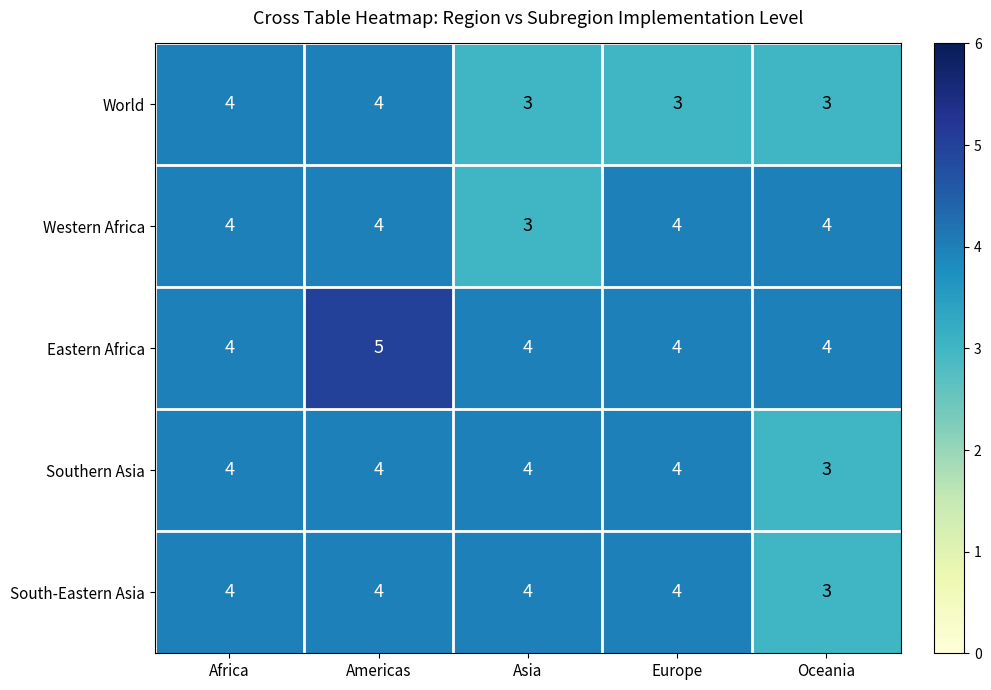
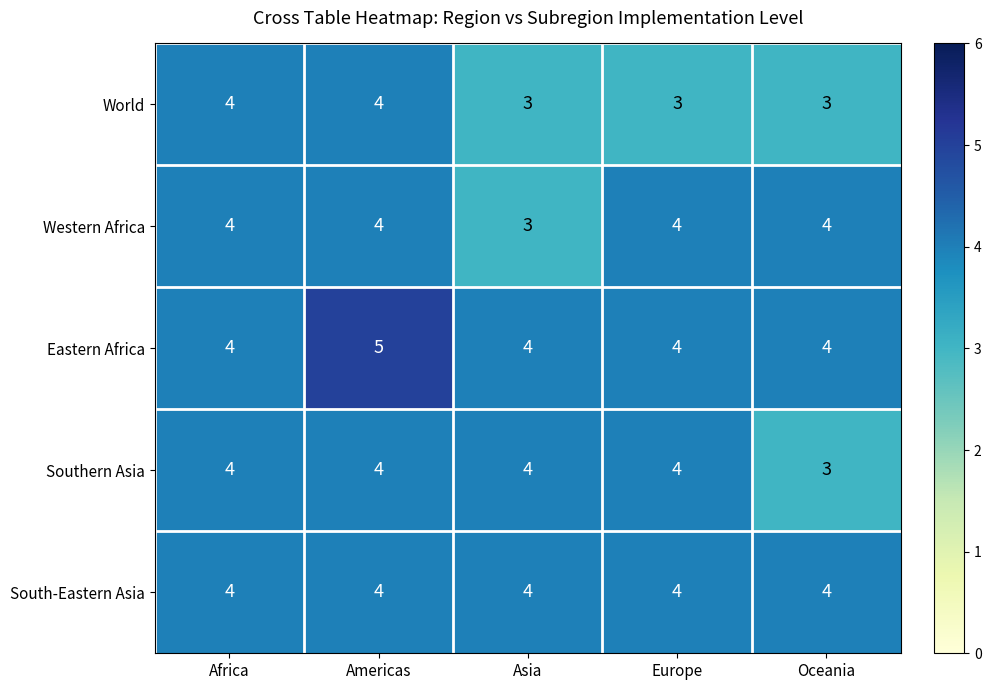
  {
    "World": {
      "Africa": 4,
      "Americas": 4,
      "Asia": 3,
      "Europe": 3,
      "Oceania": 3
    },
    "Western Africa": {
      "Africa": 4,
      "Americas": 4,
      "Asia": 3,
      "Europe": 4,
      "Oceania": 4
    },
    "Eastern Africa": {
      "Africa": 4,
      "Americas": 5,
      "Asia": 4,
      "Europe": 4,
      "Oceania": 4
    },
    "Southern Asia": {
      "Africa": 4,
      "Americas": 4,
      "Asia": 4,
      "Europe": 4,
      "Oceania": 3
    },
    "South-Eastern Asia": {
      "Africa": 4,
      "Americas": 4,
      "Asia": 4,
      "Europe": 4,
-     "Oceania": 3
+     "Oceania": 4
    }
  }
